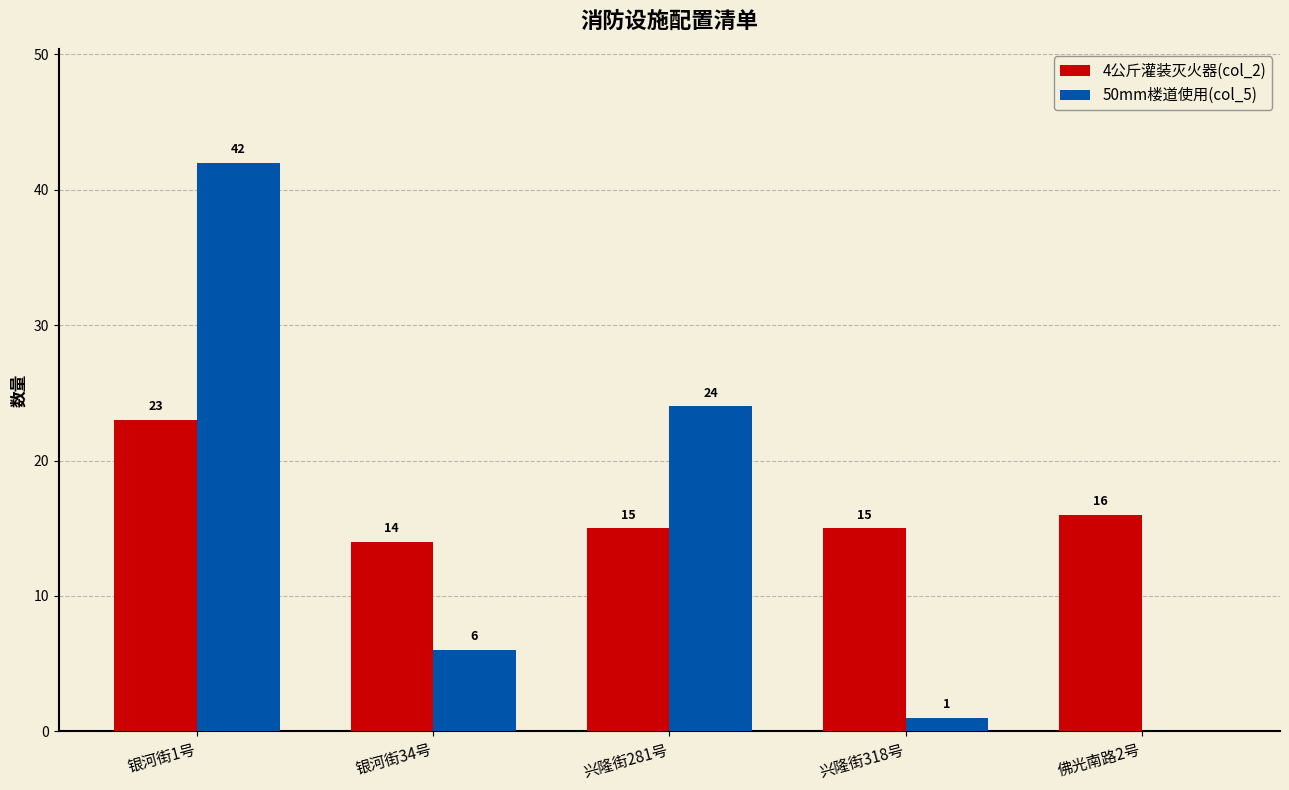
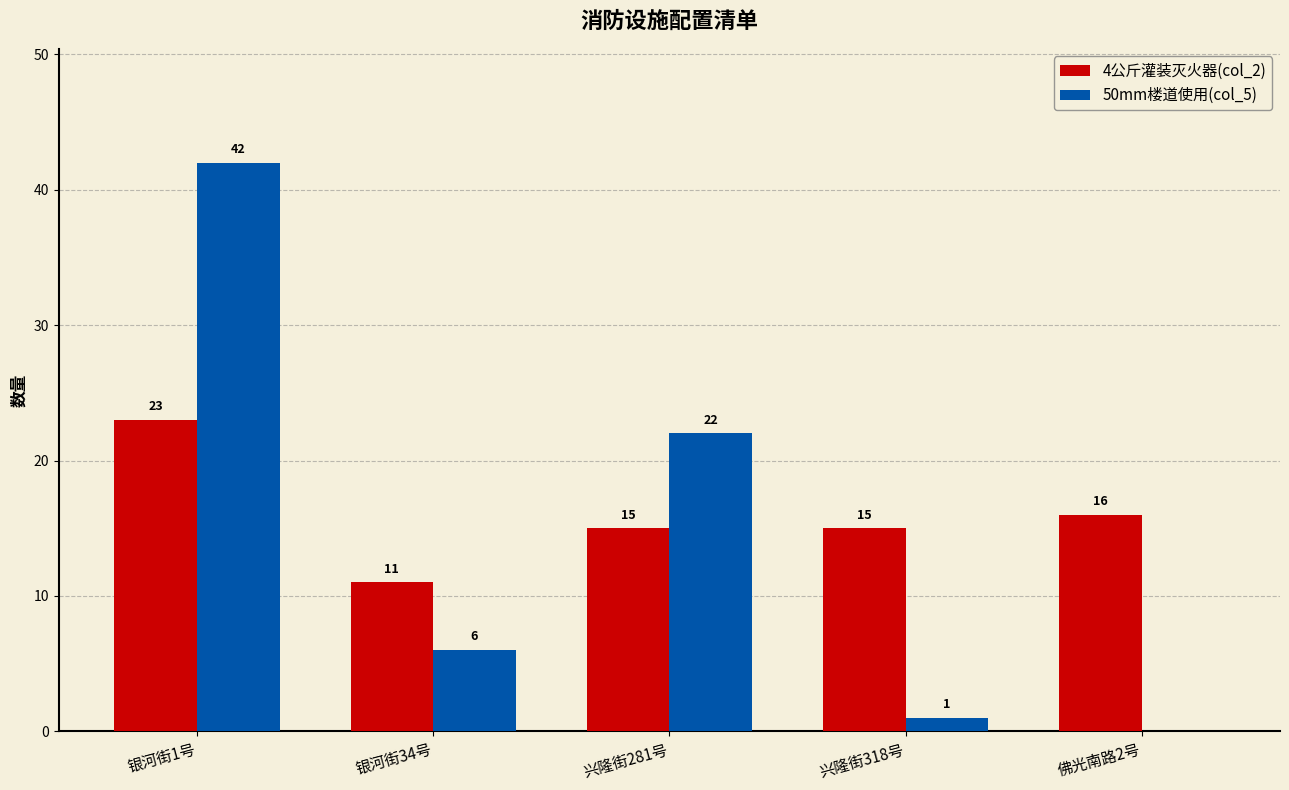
  {
    "4公斤灌装灭火器(col_2)": {
      "银河街1号": 23,
-     "银河街34号": 14,
+     "银河街34号": 11,
      "兴隆街281号": 15,
      "兴隆街318号": 15,
      "佛光南路2号": 16
    },
    "50mm楼道使用(col_5)": {
      "银河街1号": 42,
      "银河街34号": 6,
-     "兴隆街281号": 24,
+     "兴隆街281号": 22,
      "兴隆街318号": 1
    }
  }
